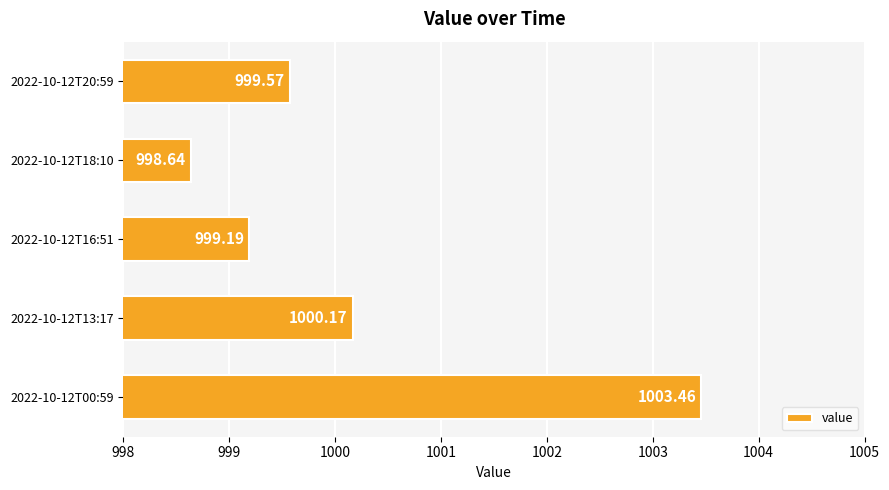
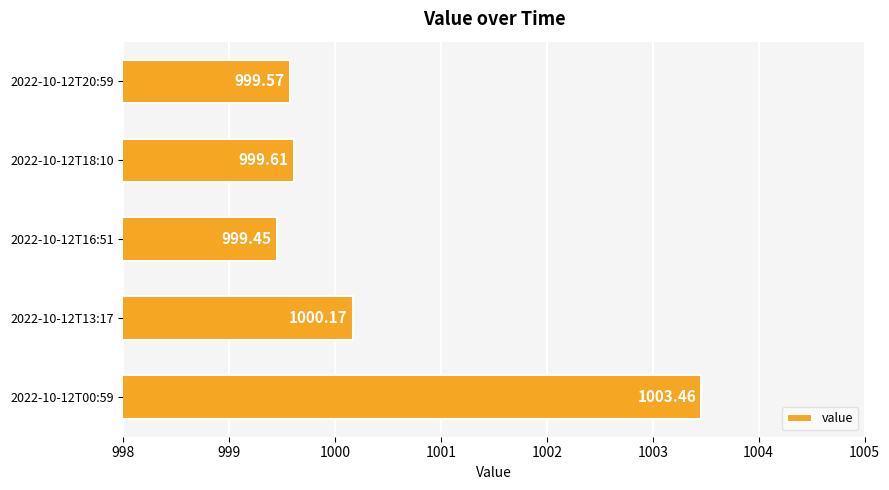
  {
    "2022-10-12T20:59": 999.57,
-   "2022-10-12T18:10": 998.64,
-   "2022-10-12T16:51": 999.19,
+   "2022-10-12T18:10": 999.61,
+   "2022-10-12T16:51": 999.45,
    "2022-10-12T13:17": 1000.17,
    "2022-10-12T00:59": 1003.46
  }
